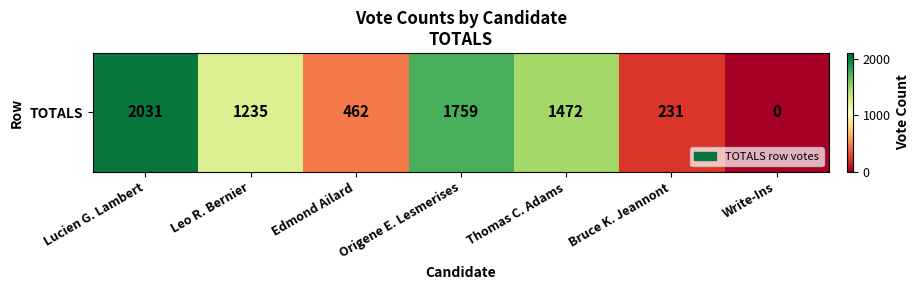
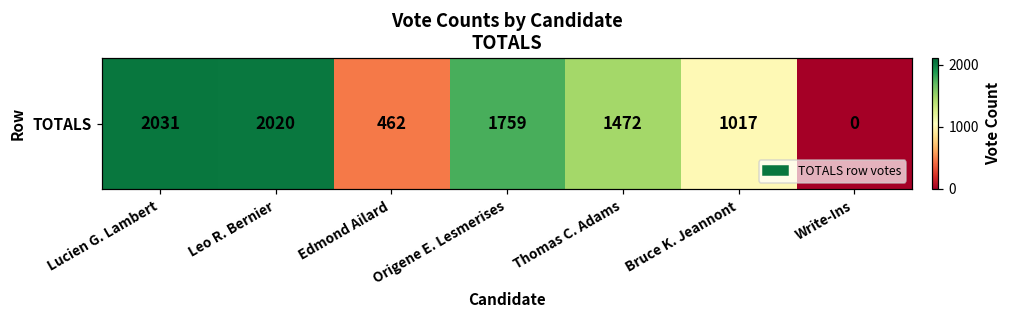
  {
    "TOTALS": {
      "Lucien G. Lambert": 2031,
-     "Leo R. Bernier": 1235,
+     "Leo R. Bernier": 2020,
      "Edmond Ailard": 462,
      "Origene E. Lesmerises": 1759,
      "Thomas C. Adams": 1472,
-     "Bruce K. Jeannont": 231,
+     "Bruce K. Jeannont": 1017,
      "Write-Ins": 0
    }
  }
